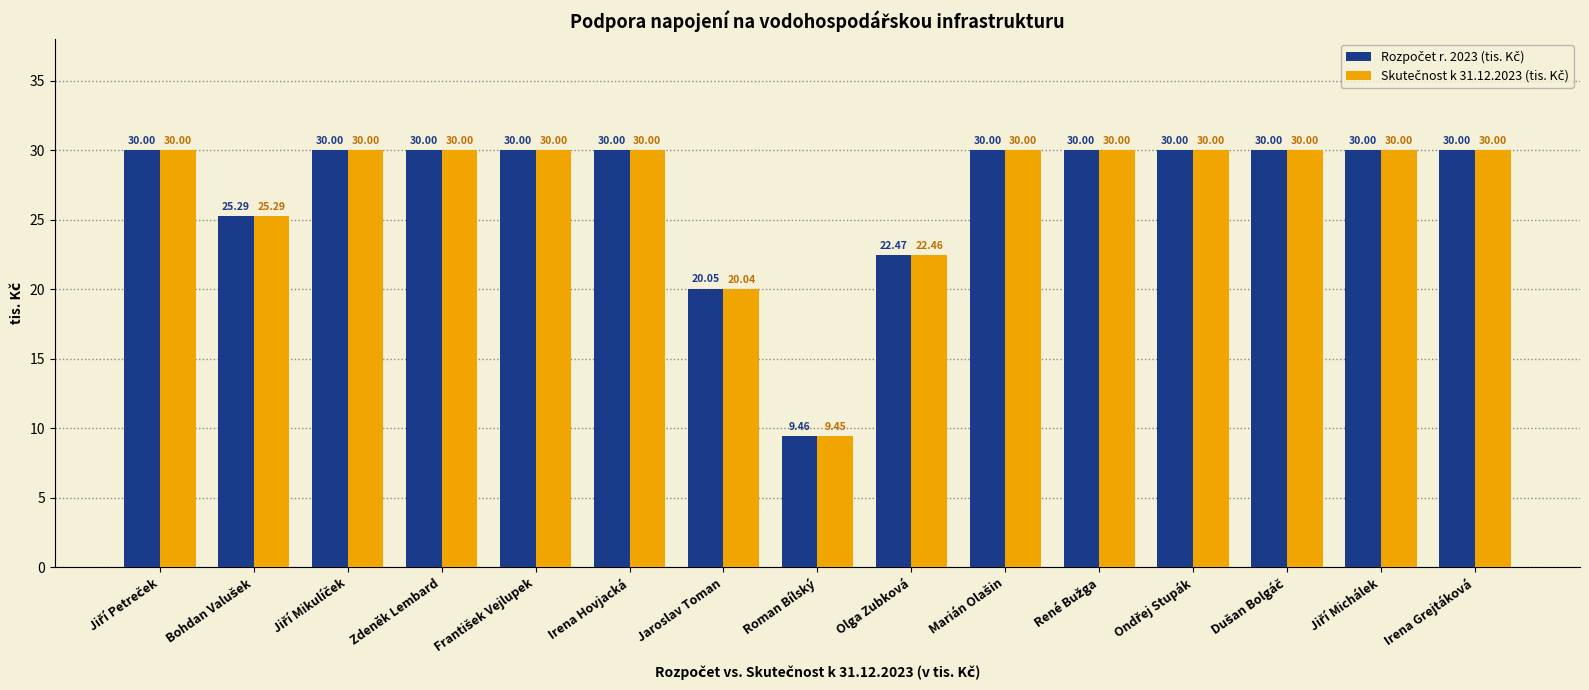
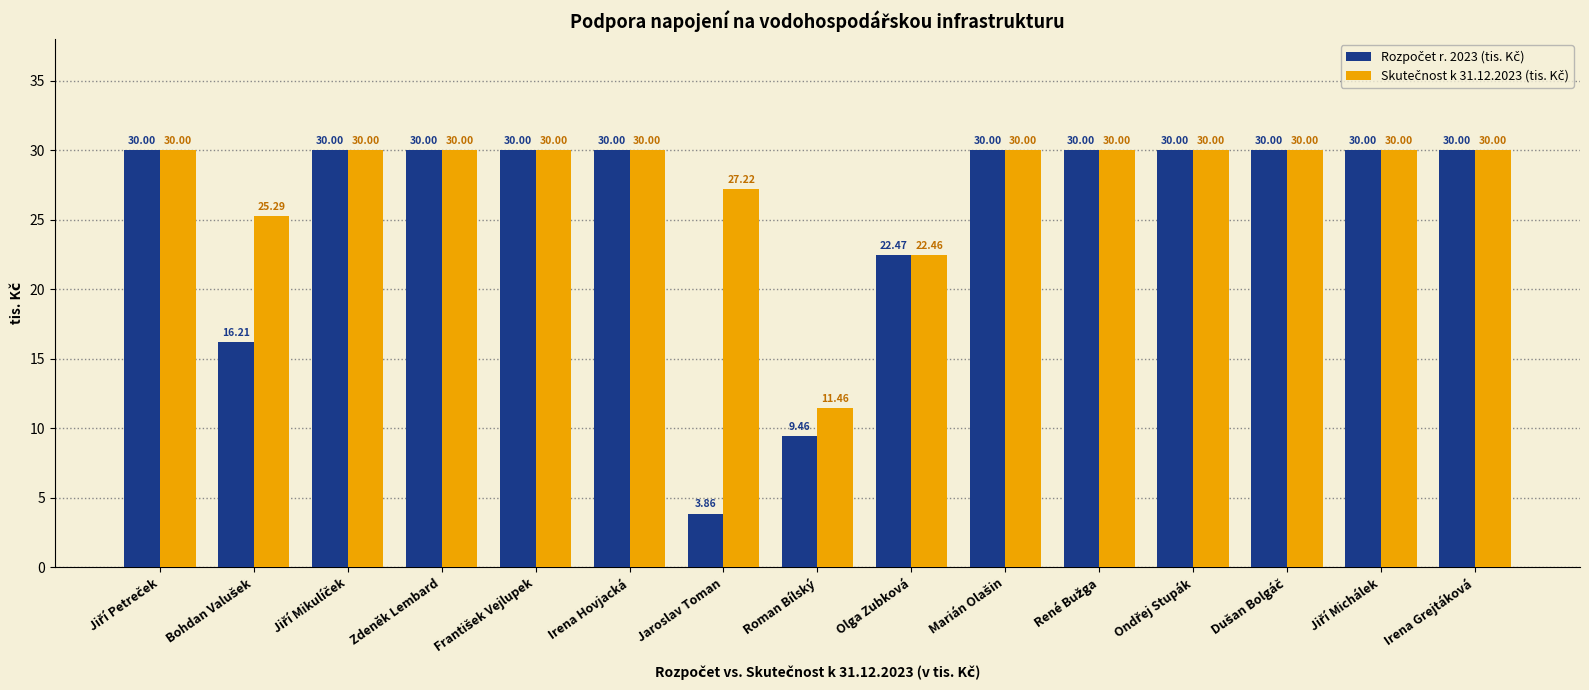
  {
    "Rozpočet r. 2023 (tis. Kč)": {
      "Jiří Petreček": 30.00,
-     "Bohdan Valušek": 25.29,
+     "Bohdan Valušek": 16.21,
      "Jiří Mikulíček": 30.00,
      "Zdeněk Lembard": 30.00,
      "František Vejlupek": 30.00,
      "Irena Hovjacká": 30.00,
-     "Jaroslav Toman": 20.05,
+     "Jaroslav Toman": 3.86,
      "Roman Bílský": 9.46,
      "Olga Zubková": 22.47,
      "Marián Olašin": 30.00,
      "René Bužga": 30.00,
      "Ondřej Stupák": 30.00,
      "Dušan Bolgáč": 30.00,
      "Jiří Michálek": 30.00,
      "Irena Grejtáková": 30.00
    },
    "Skutečnost k 31.12.2023 (tis. Kč)": {
      "Jiří Petreček": 30.00,
      "Bohdan Valušek": 25.29,
      "Jiří Mikulíček": 30.00,
      "Zdeněk Lembard": 30.00,
      "František Vejlupek": 30.00,
      "Irena Hovjacká": 30.00,
-     "Jaroslav Toman": 20.04,
-     "Roman Bílský": 9.45,
+     "Jaroslav Toman": 27.22,
+     "Roman Bílský": 11.46,
      "Olga Zubková": 22.46,
      "Marián Olašin": 30.00,
      "René Bužga": 30.00,
      "Ondřej Stupák": 30.00,
      "Dušan Bolgáč": 30.00,
      "Jiří Michálek": 30.00,
      "Irena Grejtáková": 30.00
    }
  }
